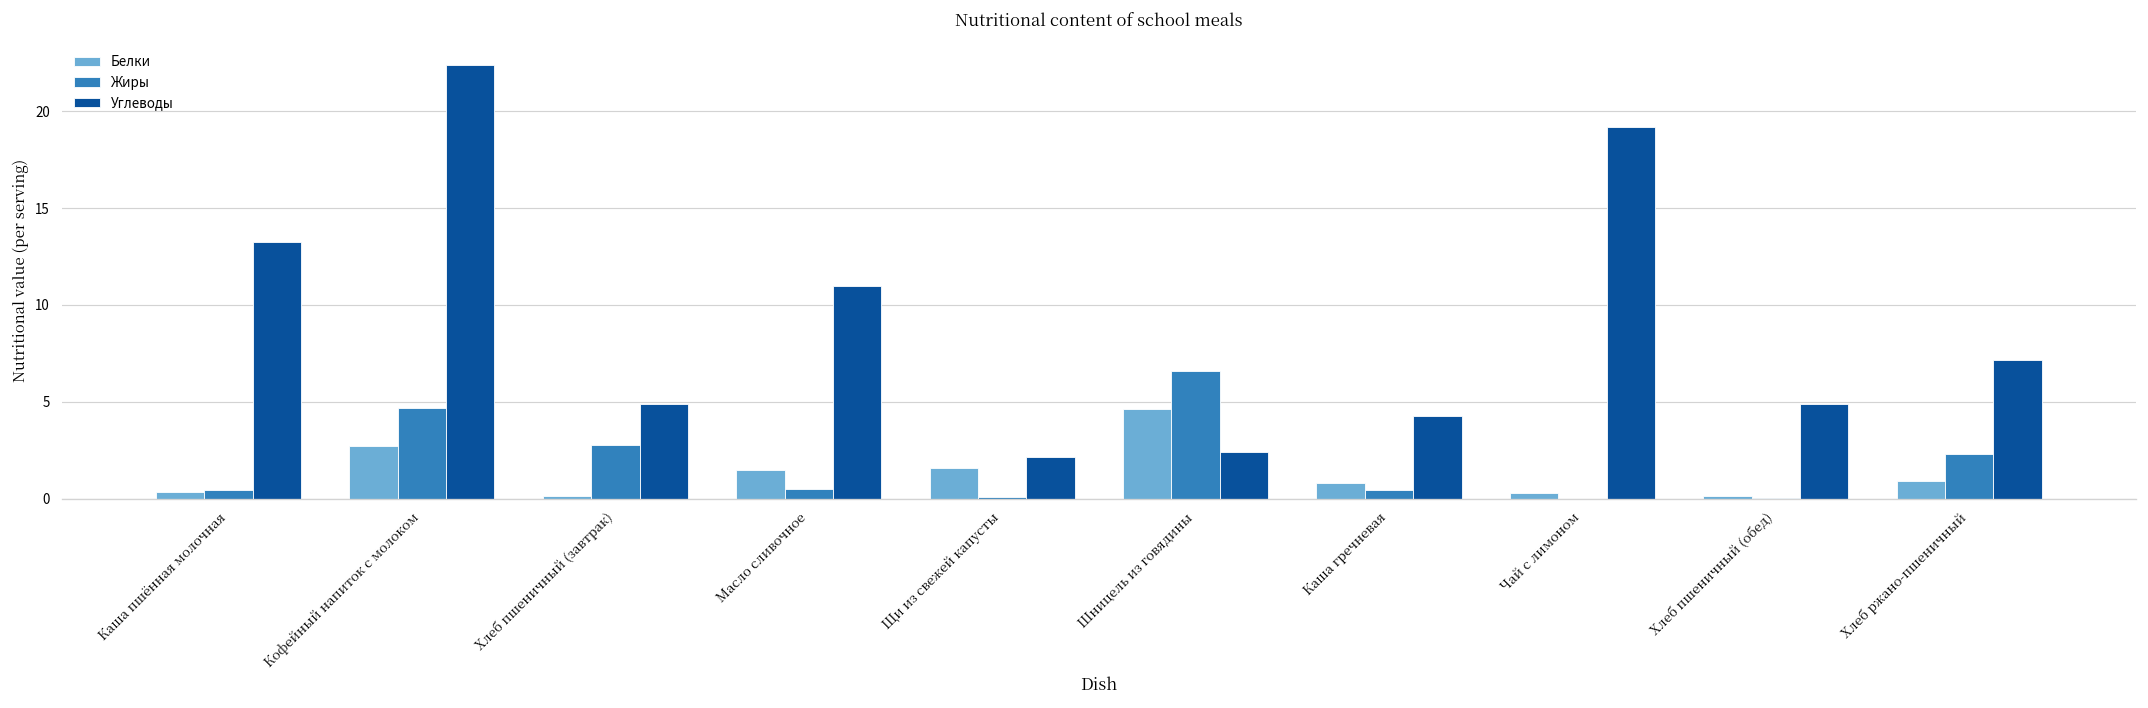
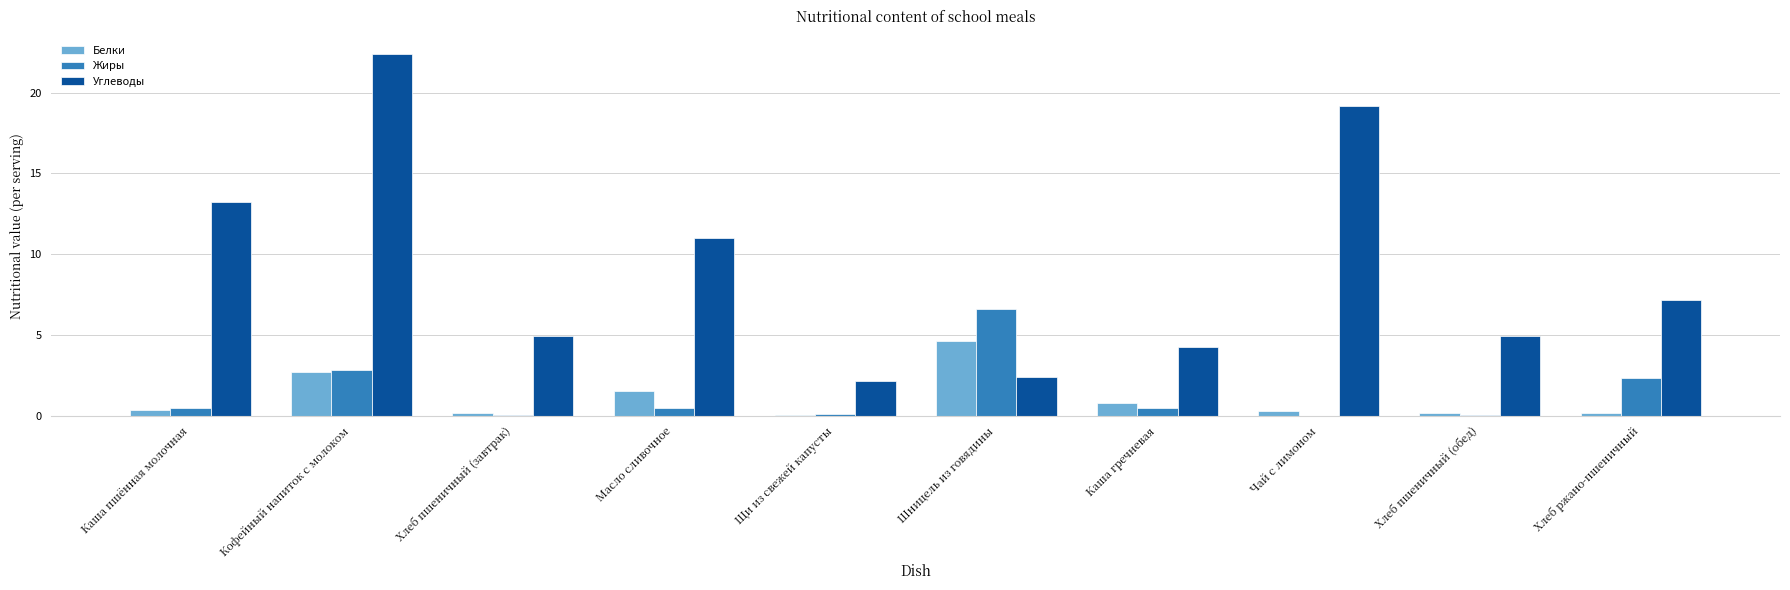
  {
    "Белки": {
      "Каша пшённая молочная": 0.4,
      "Кофейный напиток с молоком": 2.7,
      "Хлеб пшеничный (завтрак)": 0.2,
      "Масло сливочное": 1.5,
-     "Щи из свежей капусты": 1.6,
+     "Щи из свежей капусты": 0.0,
      "Шницель из говядины": 4.6,
      "Каша гречневая": 0.8,
      "Чай с лимоном": 0.3,
      "Хлеб пшеничный (обед)": 0.2,
-     "Хлеб ржано-пшеничный": 0.9
+     "Хлеб ржано-пшеничный": 0.1
    },
    "Жиры": {
      "Каша пшённая молочная": 0.5,
-     "Кофейный напиток с молоком": 4.7,
-     "Хлеб пшеничный (завтрак)": 2.8,
+     "Кофейный напиток с молоком": 2.8,
+     "Хлеб пшеничный (завтрак)": 0.0,
      "Масло сливочное": 0.5,
      "Шницель из говядины": 6.6,
      "Каша гречневая": 0.5,
      "Чай с лимоном": 0.0,
      "Хлеб ржано-пшеничный": 2.3
    },
    "Углеводы": {
      "Каша пшённая молочная": 13.2,
      "Кофейный напиток с молоком": 22.4,
      "Хлеб пшеничный (завтрак)": 4.9,
      "Масло сливочное": 11.0,
      "Щи из свежей капусты": 2.2,
      "Шницель из говядины": 2.4,
      "Каша гречневая": 4.3,
      "Чай с лимоном": 19.2,
      "Хлеб пшеничный (обед)": 4.9,
      "Хлеб ржано-пшеничный": 7.2
    }
  }
